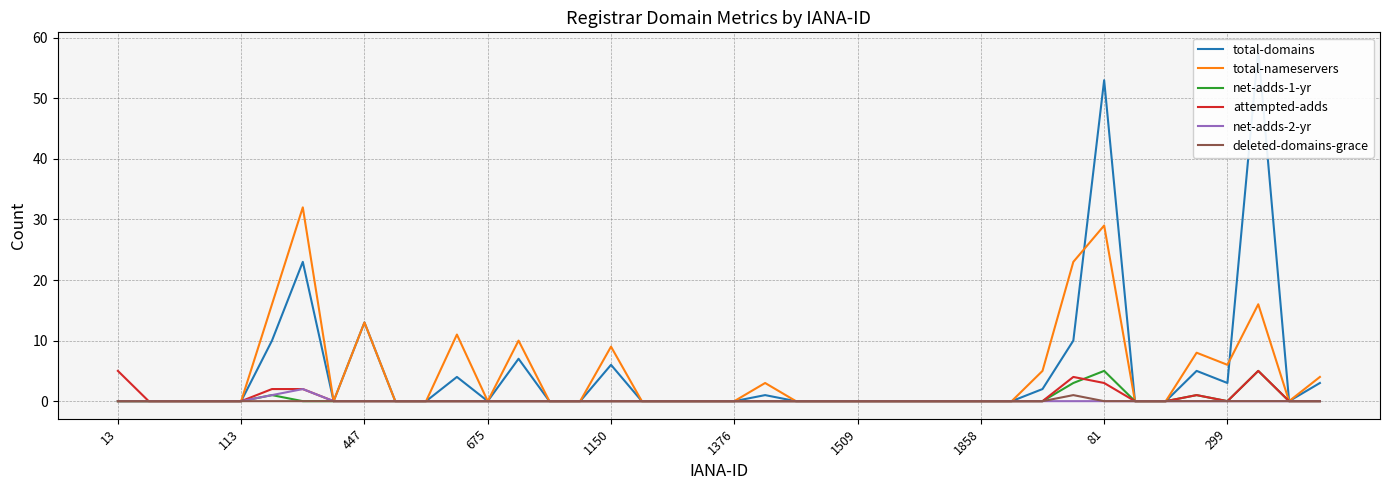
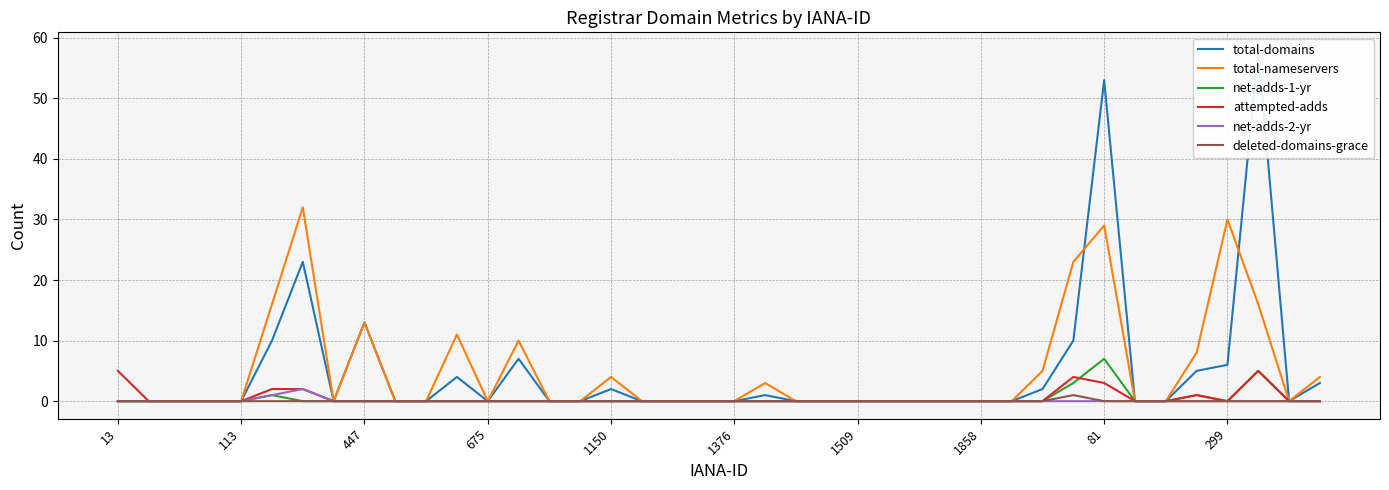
  {
    "total-domains": {
-     "1150": 6,
+     "1150": 2,
      "81": 53,
-     "299": 3
+     "299": 6
    },
    "total-nameservers": {
-     "1150": 9,
+     "1150": 4,
      "81": 29,
-     "299": 6
+     "299": 30
    },
    "net-adds-1-yr": {
-     "81": 5
+     "81": 7
    },
    "attempted-adds": {
      "81": 3
    }
  }
